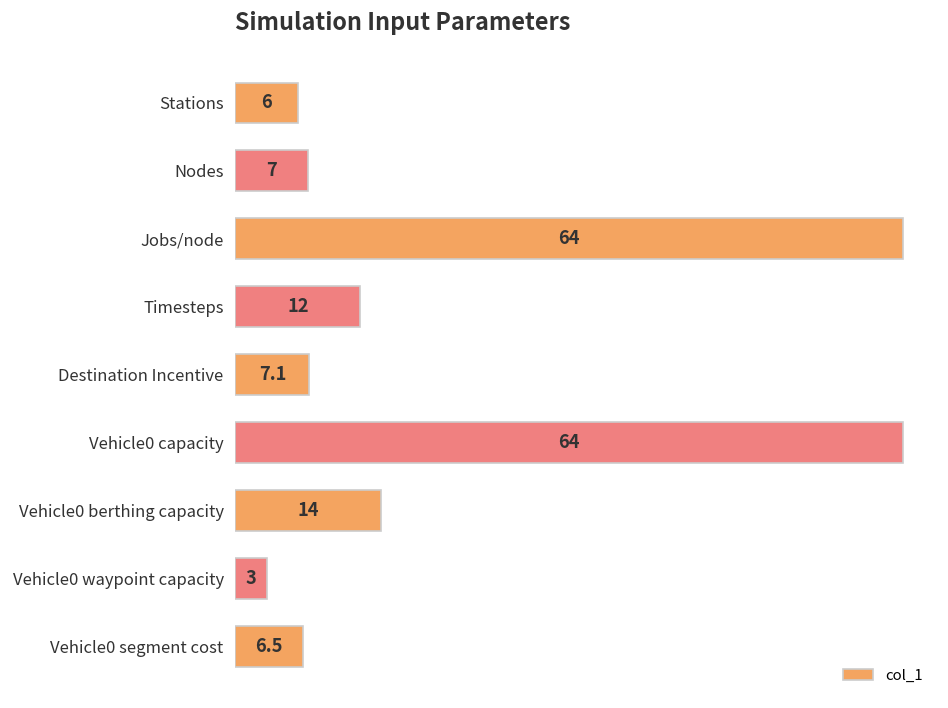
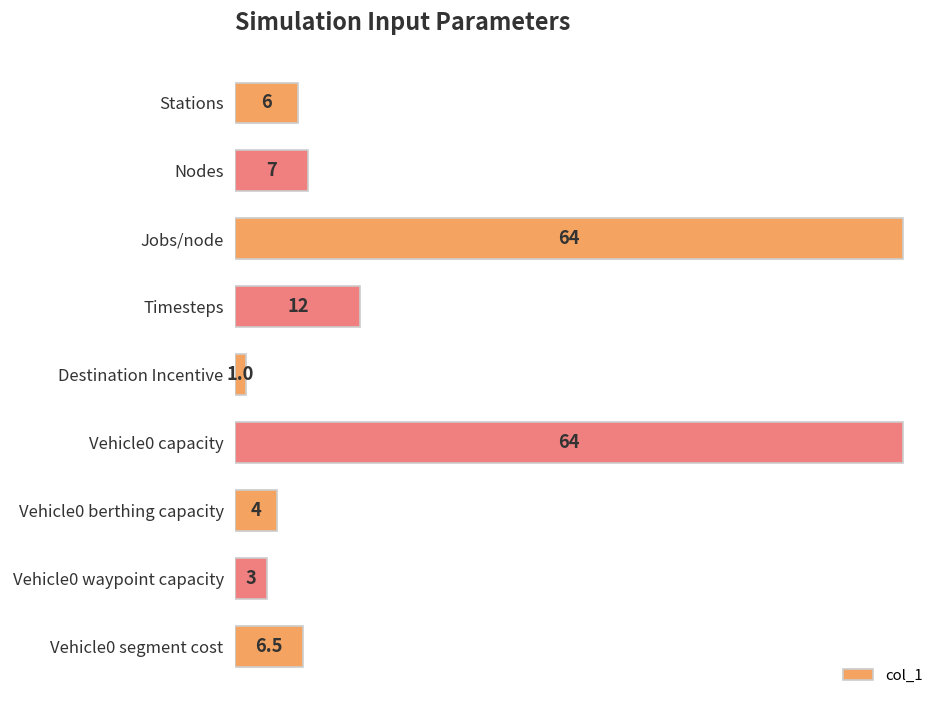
  {
    "Stations": 6,
    "Nodes": 7,
    "Jobs/node": 64,
    "Timesteps": 12,
-   "Destination Incentive": 7.1,
+   "Destination Incentive": 1.0,
    "Vehicle0 capacity": 64,
-   "Vehicle0 berthing capacity": 14,
+   "Vehicle0 berthing capacity": 4,
    "Vehicle0 waypoint capacity": 3,
    "Vehicle0 segment cost": 6.5
  }
